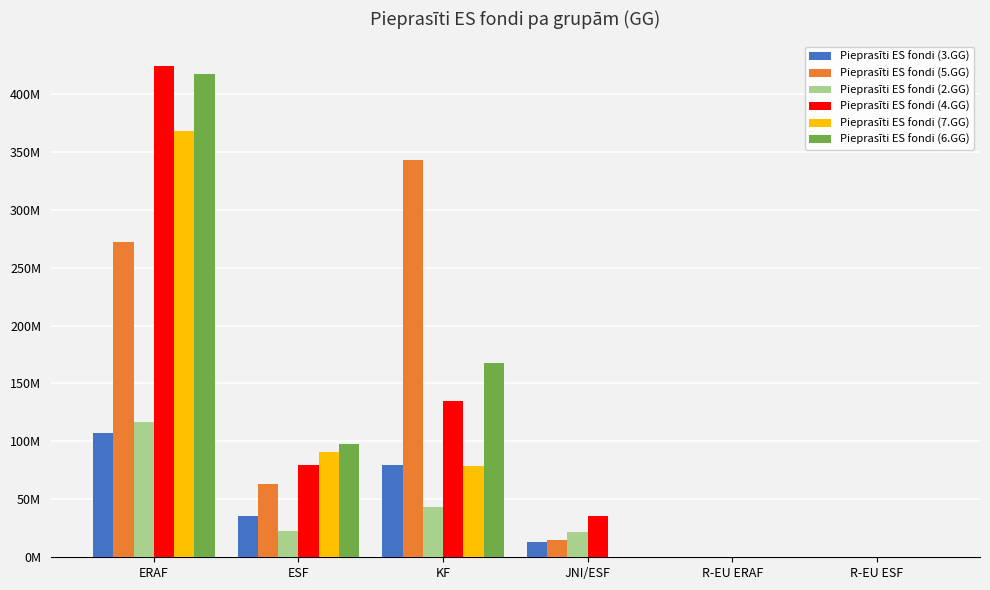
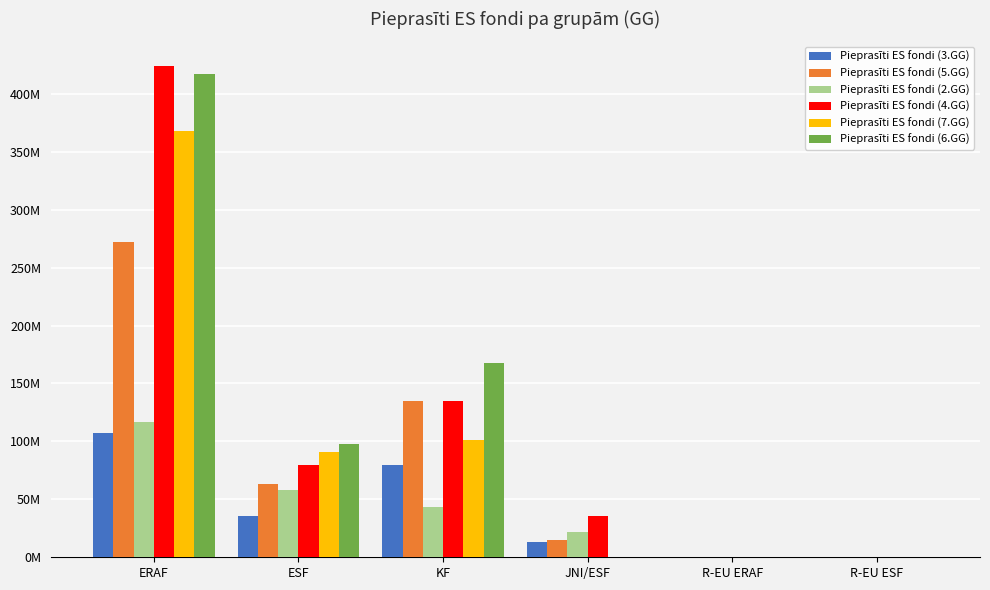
  {
    "Pieprasīti ES fondi (3.GG)": {
      "ERAF": 108000000,
      "ESF": 36000000,
      "KF": 80000000,
      "JNI/ESF": 13000000,
      "R-EU ERAF": 0,
      "R-EU ESF": 0
    },
    "Pieprasīti ES fondi (5.GG)": {
      "ERAF": 272000000,
      "ESF": 63000000,
-     "KF": 343000000,
+     "KF": 135000000,
      "JNI/ESF": 15000000,
      "R-EU ERAF": 0,
      "R-EU ESF": 0
    },
    "Pieprasīti ES fondi (2.GG)": {
      "ERAF": 116000000,
-     "ESF": 23000000,
+     "ESF": 58000000,
      "KF": 44000000,
      "JNI/ESF": 22000000,
      "R-EU ERAF": 0,
      "R-EU ESF": 0
    },
    "Pieprasīti ES fondi (4.GG)": {
      "ERAF": 424000000,
      "ESF": 80000000,
      "KF": 135000000,
      "JNI/ESF": 36000000,
      "R-EU ERAF": 0,
      "R-EU ESF": 0
    },
    "Pieprasīti ES fondi (7.GG)": {
      "ERAF": 368000000,
      "ESF": 91000000,
-     "KF": 79000000,
+     "KF": 101000000,
      "JNI/ESF": 0,
      "R-EU ERAF": 0,
      "R-EU ESF": 0
    },
    "Pieprasīti ES fondi (6.GG)": {
      "ERAF": 417000000,
      "ESF": 97000000,
      "KF": 167000000,
      "R-EU ERAF": 0,
      "R-EU ESF": 0
    }
  }
